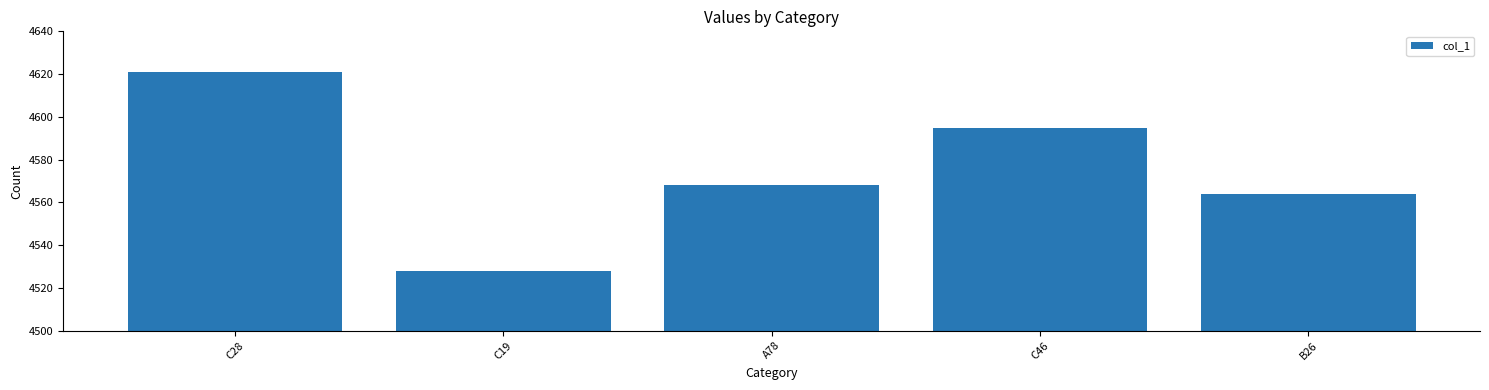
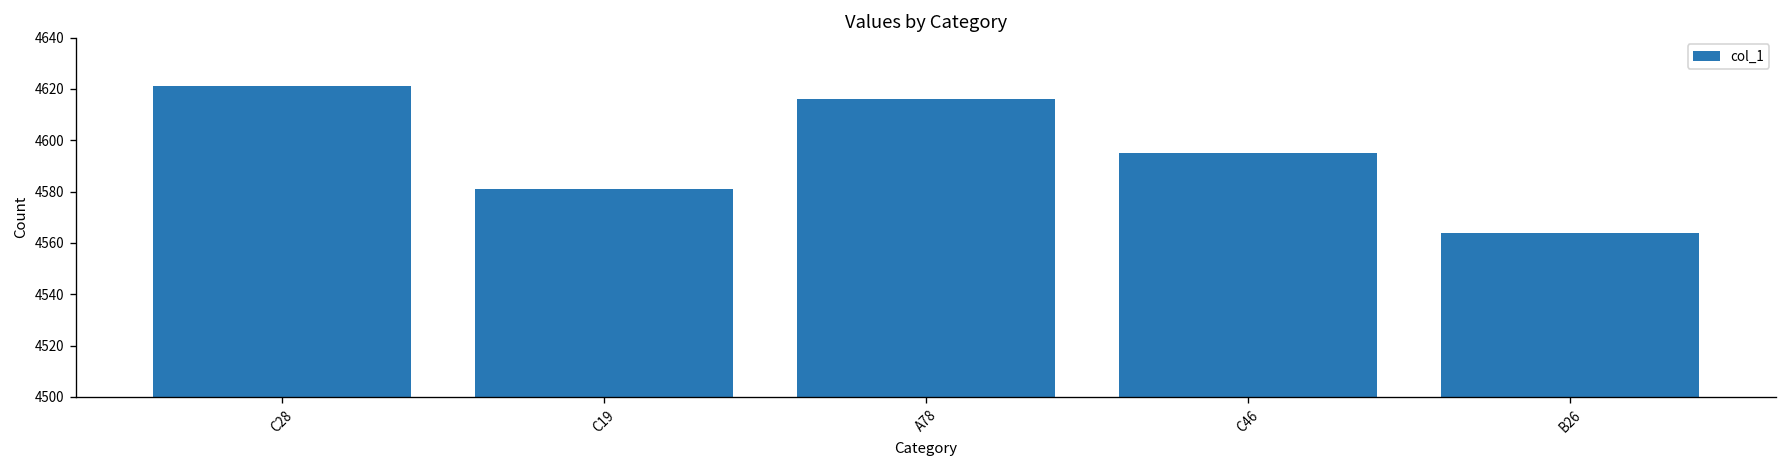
  {
    "C28": 4621,
-   "C19": 4528,
-   "A78": 4568,
+   "C19": 4581,
+   "A78": 4616,
    "C46": 4595,
    "B26": 4564
  }
